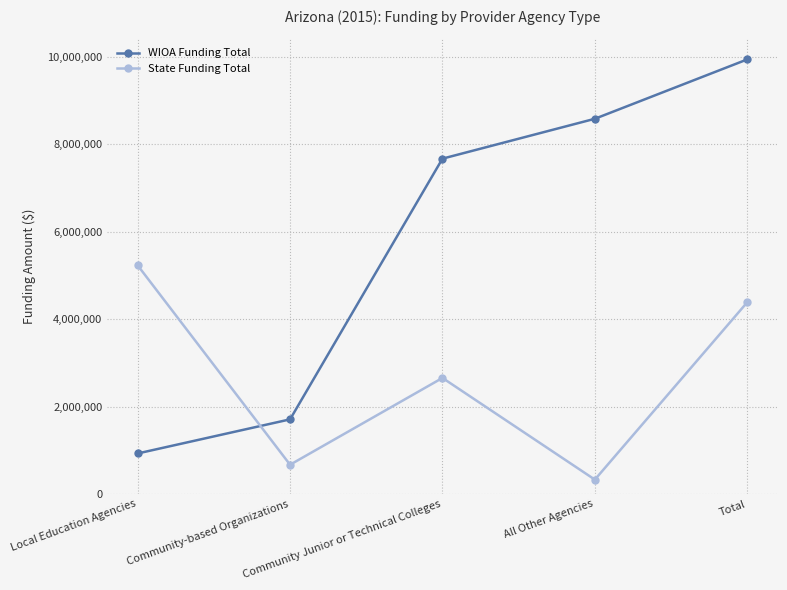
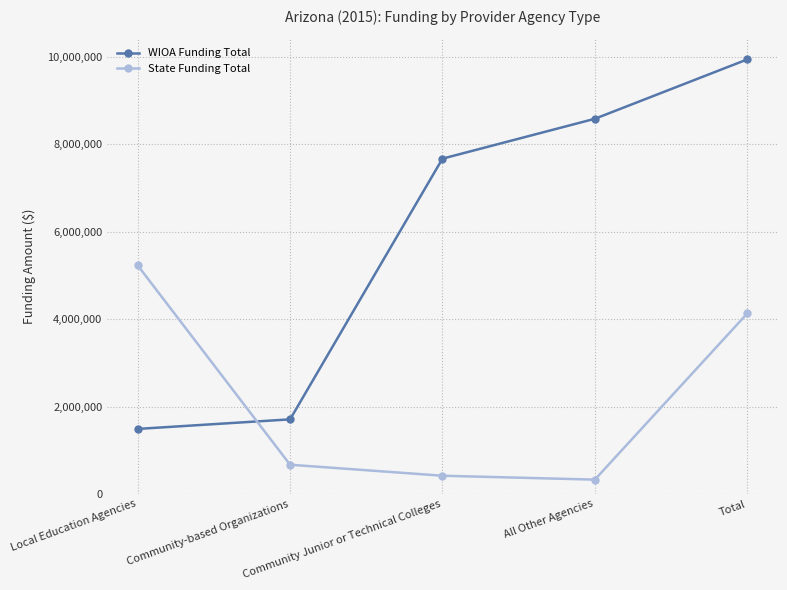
  {
    "WIOA Funding Total": {
-     "Local Education Agencies": "900,000",
+     "Local Education Agencies": "1,500,000",
      "Community-based Organizations": "1,700,000",
      "Community Junior or Technical Colleges": "7,700,000",
      "All Other Agencies": "8,600,000",
      "Total": "9,900,000"
    },
    "State Funding Total": {
      "Local Education Agencies": "5,200,000",
      "Community-based Organizations": "700,000",
-     "Community Junior or Technical Colleges": "2,700,000",
+     "Community Junior or Technical Colleges": "400,000",
      "All Other Agencies": "300,000",
-     "Total": "4,400,000"
+     "Total": "4,100,000"
    }
  }
